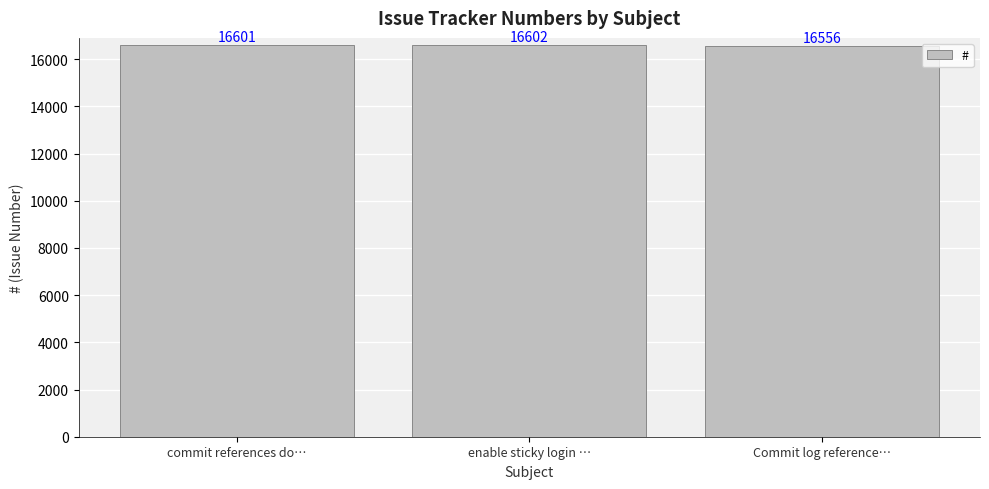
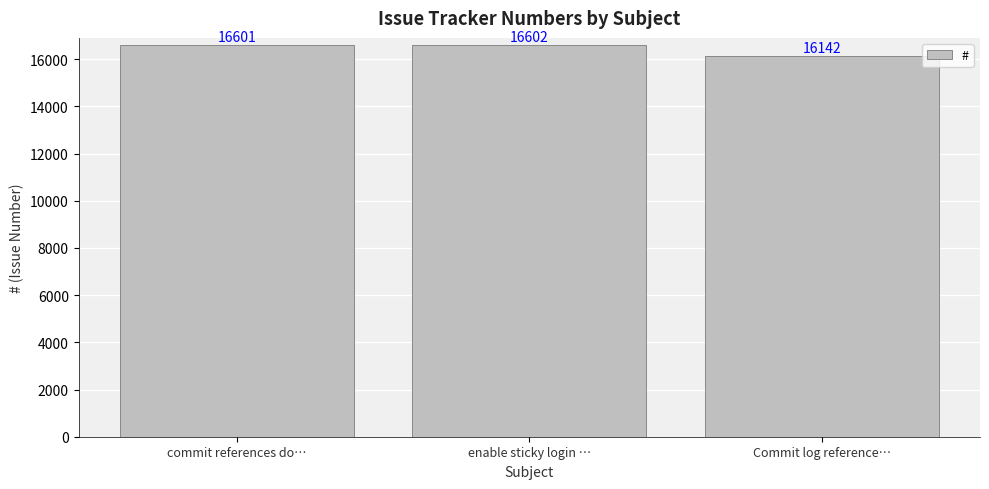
  {
    "commit references do…": 16601,
    "enable sticky login …": 16602,
-   "Commit log reference…": 16556
+   "Commit log reference…": 16142
  }
